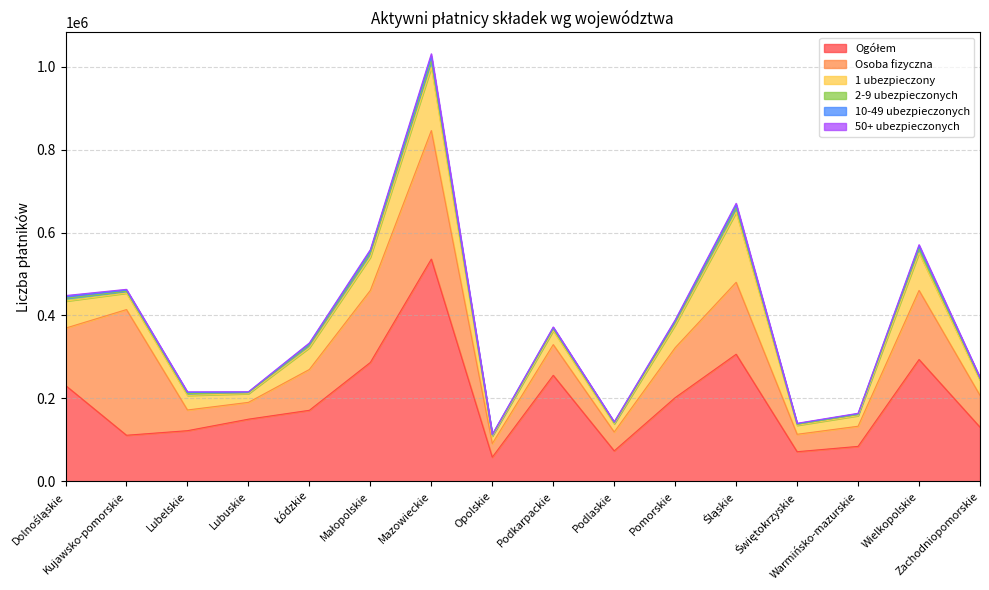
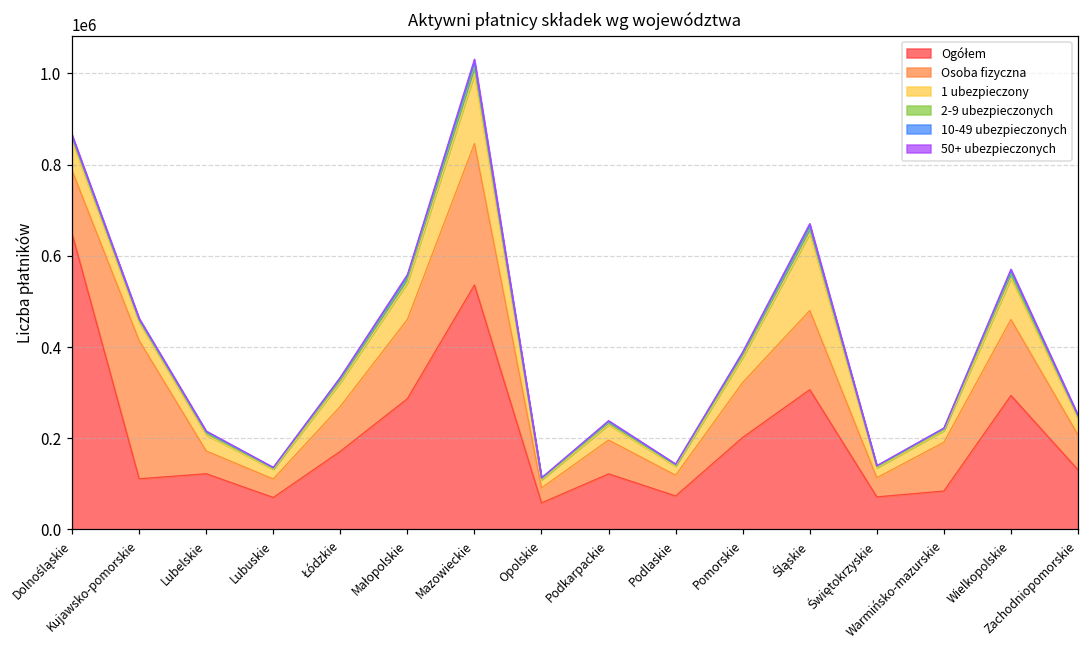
  {
    "Ogółem": {
-     "Dolnośląskie": 230000,
+     "Dolnośląskie": 650000,
      "Kujawsko-pomorskie": 110000,
      "Lubelskie": 120000,
-     "Lubuskie": 150000,
+     "Lubuskie": 70000,
      "Łódzkie": 170000,
      "Małopolskie": 290000,
      "Mazowieckie": 540000,
      "Opolskie": 60000,
-     "Podkarpackie": 260000,
+     "Podkarpackie": 120000,
      "Podlaskie": 70000,
      "Pomorskie": 200000,
      "Śląskie": 310000,
      "Świętokrzyskie": 70000,
      "Warmińsko-mazurskie": 80000,
      "Wielkopolskie": 290000,
      "Zachodniopomorskie": 130000
    },
    "Osoba fizyczna": {
      "Dolnośląskie": 140000,
      "Kujawsko-pomorskie": 300000,
      "Lubelskie": 50000,
      "Lubuskie": 40000,
      "Łódzkie": 100000,
      "Małopolskie": 170000,
      "Mazowieckie": 310000,
      "Opolskie": 30000,
      "Podkarpackie": 70000,
      "Podlaskie": 50000,
      "Pomorskie": 120000,
      "Śląskie": 170000,
      "Świętokrzyskie": 40000,
-     "Warmińsko-mazurskie": 50000,
+     "Warmińsko-mazurskie": 110000,
      "Wielkopolskie": 170000,
      "Zachodniopomorskie": 80000
    },
    "1 ubezpieczony": {
      "Dolnośląskie": 70000,
      "Małopolskie": 80000,
      "Mazowieckie": 150000,
      "Pomorskie": 50000,
      "Śląskie": 170000,
      "Wielkopolskie": 90000
    },
    "2-9 ubezpieczonych": {
      "Mazowieckie": 20000,
      "Śląskie": 10000
    },
    "10-49 ubezpieczonych": {
      "Mazowieckie": 10000
    },
    "50+ ubezpieczonych": {
      "Mazowieckie": 10000
    }
  }
